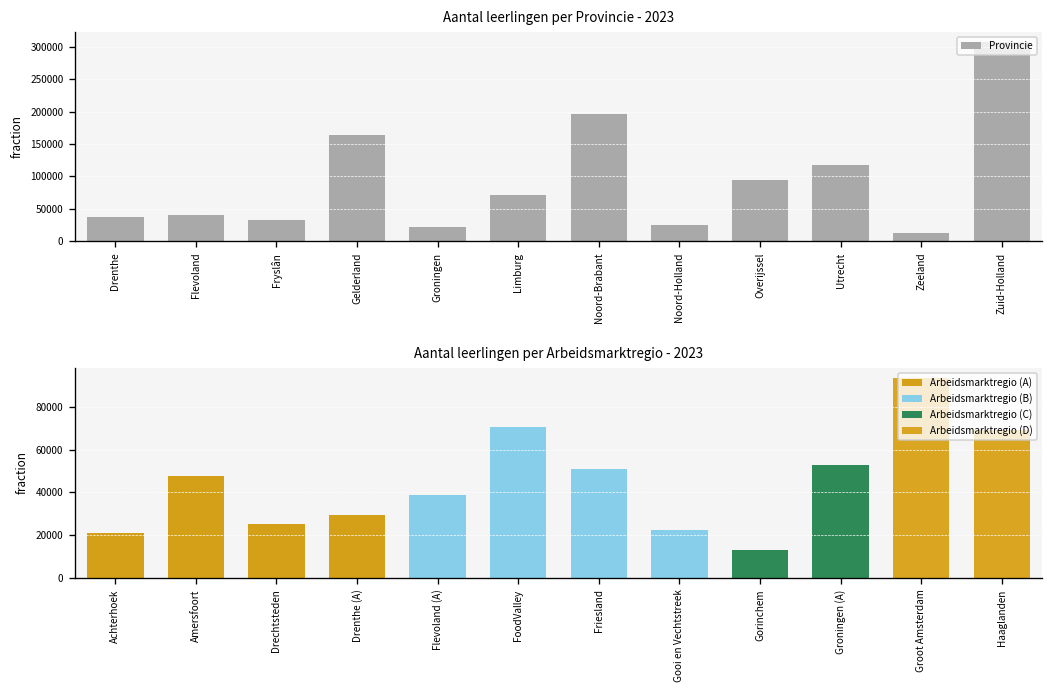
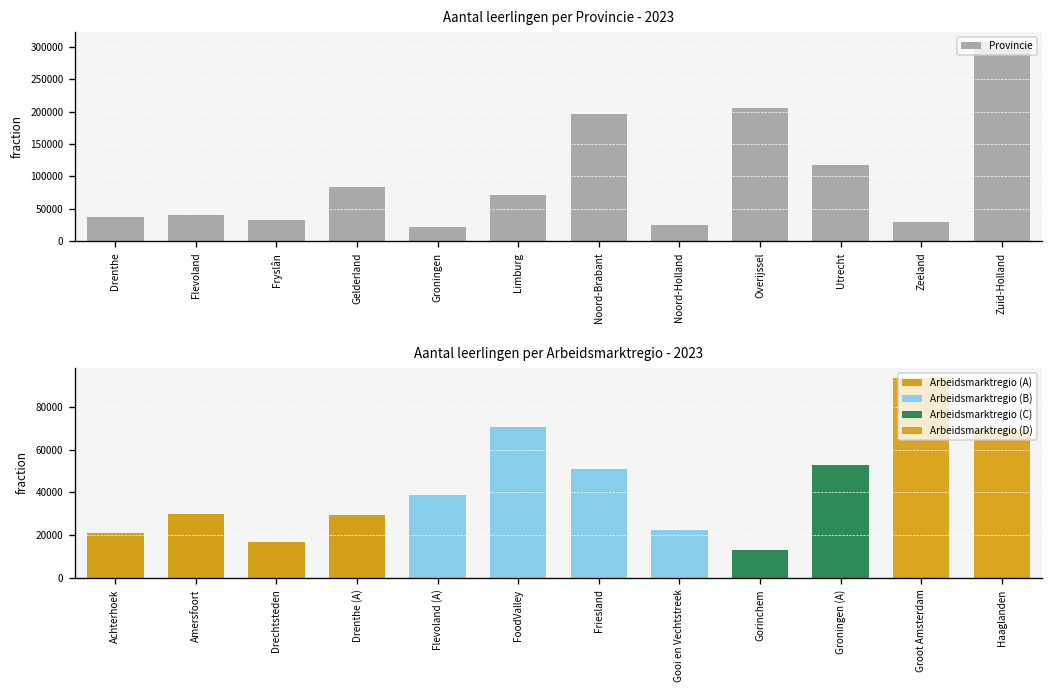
  {
    "Aantal leerlingen per Provincie - 2023": {
      "Drenthe": 40000,
      "Flevoland": 40000,
      "Fryslân": 30000,
-     "Gelderland": 160000,
+     "Gelderland": 80000,
      "Groningen": 20000,
      "Limburg": 70000,
      "Noord-Brabant": 200000,
      "Noord-Holland": 30000,
-     "Overijssel": 90000,
+     "Overijssel": 210000,
      "Utrecht": 120000,
-     "Zeeland": 10000
+     "Zeeland": 30000
    },
    "Aantal leerlingen per Arbeidsmarktregio - 2023": {
      "Achterhoek": 21000,
-     "Amersfoort": 48000,
-     "Drechtsteden": 25000,
+     "Amersfoort": 30000,
+     "Drechtsteden": 17000,
      "Drenthe (A)": 29000,
      "Flevoland (A)": 39000,
      "FoodValley": 71000,
      "Friesland": 51000,
      "Gooi en Vechtstreek": 22000,
      "Gorinchem": 13000,
      "Groningen (A)": 53000
    }
  }
